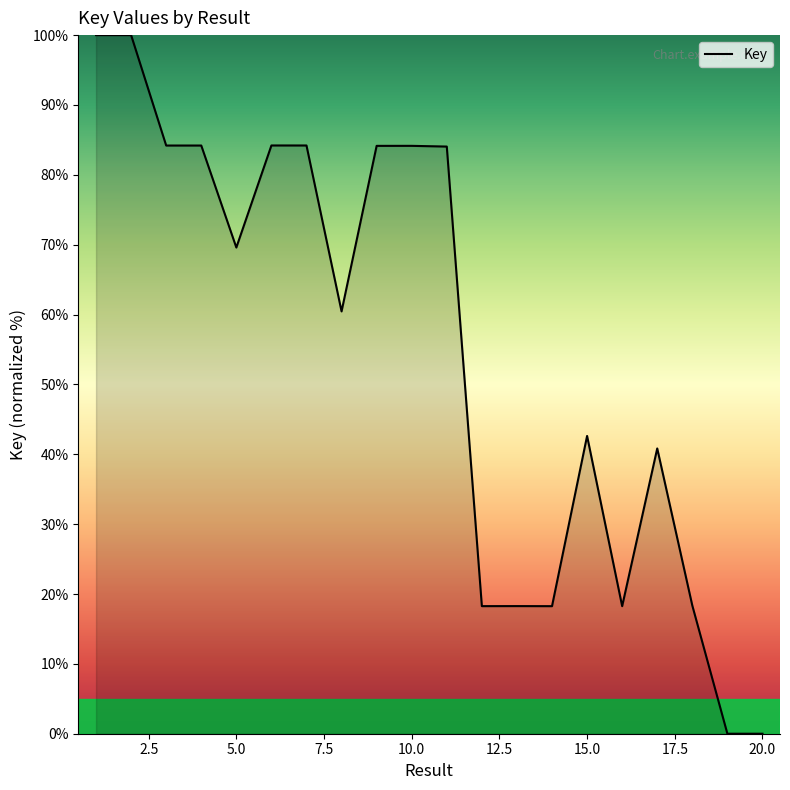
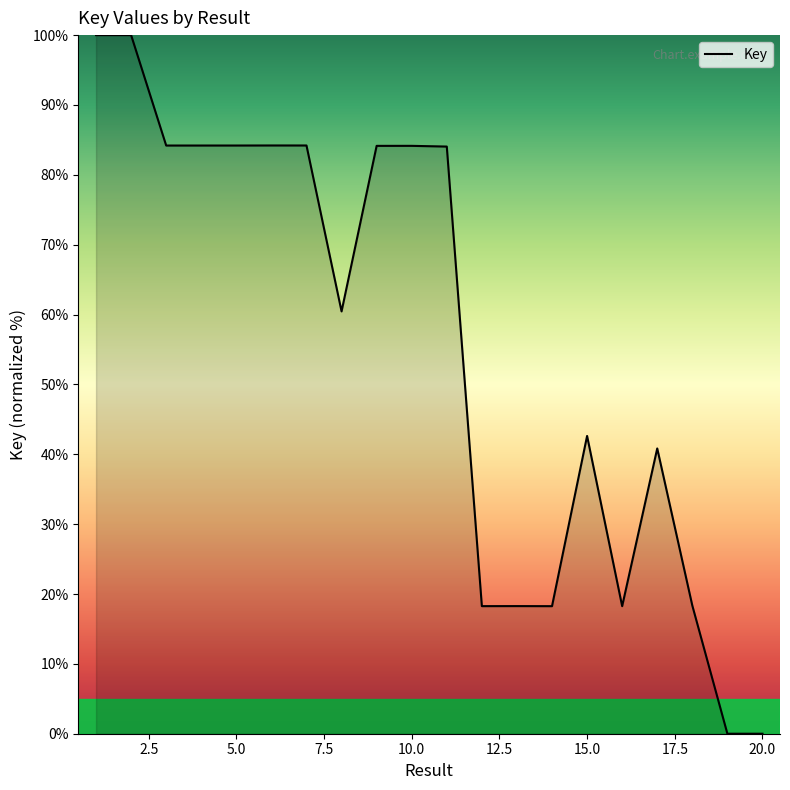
  {
-   "5.0": "70%",
+   "5.0": "84%",
    "10.0": "84%",
    "15.0": "43%"
  }
